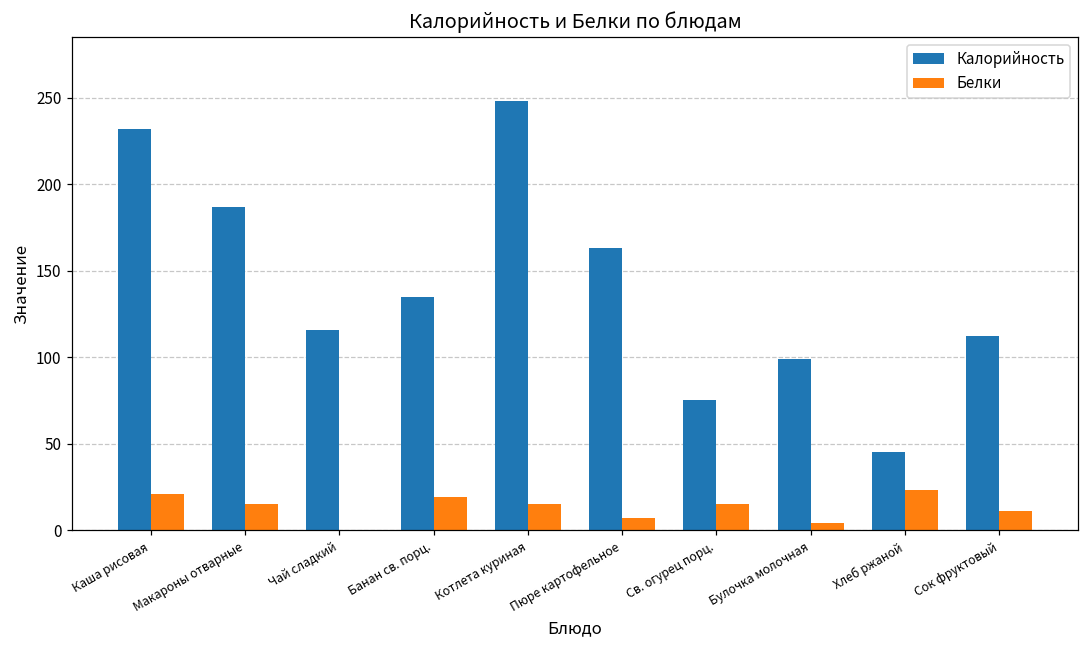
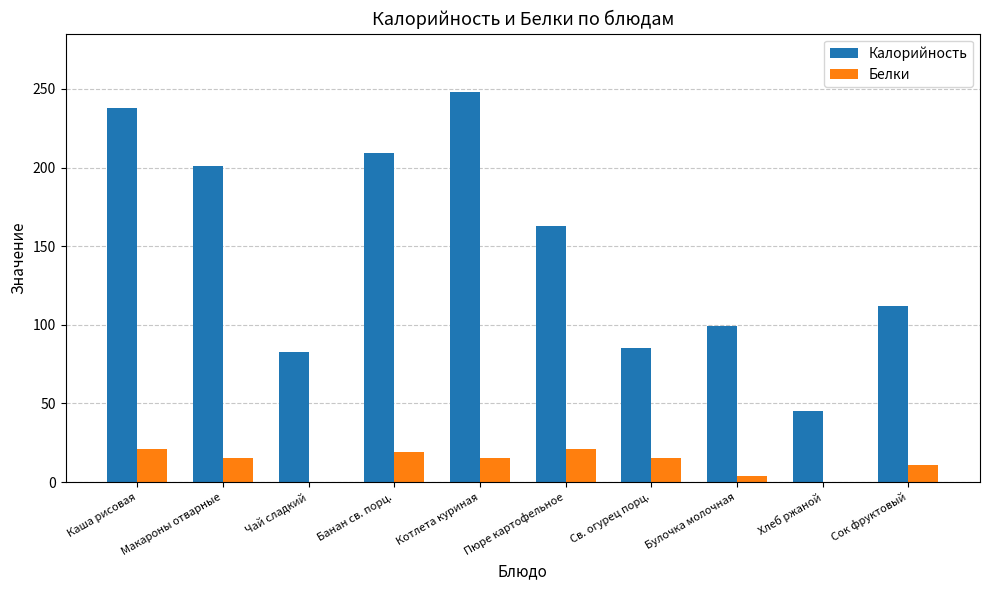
  {
    "Калорийность": {
-     "Каша рисовая": 232,
-     "Макароны отварные": 187,
-     "Чай сладкий": 116,
-     "Банан св. порц.": 135,
+     "Каша рисовая": 238,
+     "Макароны отварные": 201,
+     "Чай сладкий": 83,
+     "Банан св. порц.": 209,
      "Котлета куриная": 248,
      "Пюре картофельное": 163,
-     "Св. огурец порц.": 75,
+     "Св. огурец порц.": 85,
      "Булочка молочная": 99,
      "Хлеб ржаной": 45,
      "Сок фруктовый": 112
    },
    "Белки": {
      "Каша рисовая": 21,
      "Макароны отварные": 15,
      "Чай сладкий": 0,
      "Банан св. порц.": 19,
      "Котлета куриная": 15,
-     "Пюре картофельное": 7,
+     "Пюре картофельное": 21,
      "Св. огурец порц.": 15,
      "Булочка молочная": 4,
-     "Хлеб ржаной": 23,
+     "Хлеб ржаной": 0,
      "Сок фруктовый": 11
    }
  }
